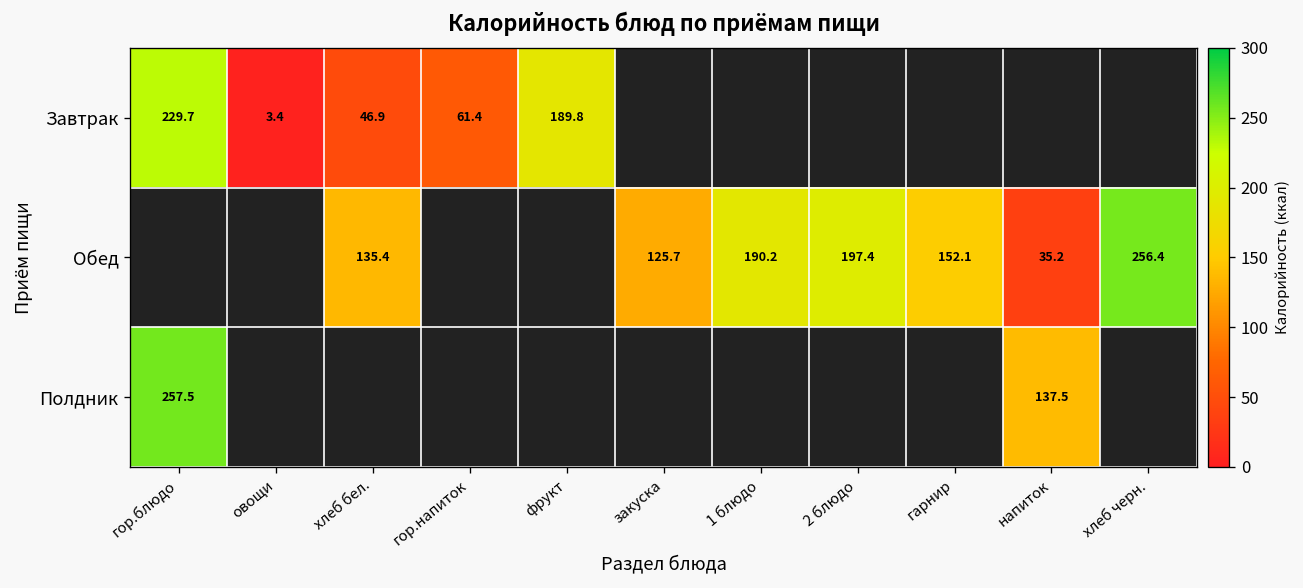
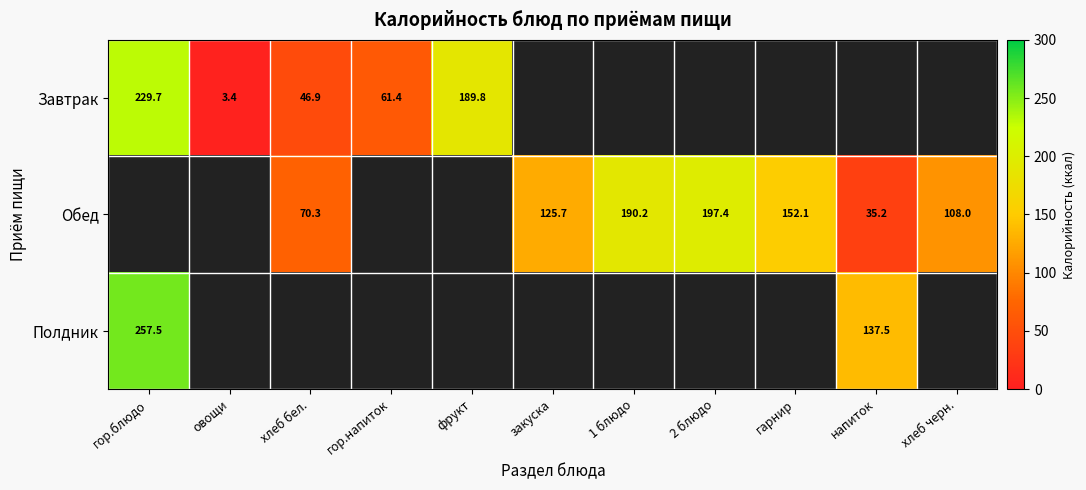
  {
    "Завтрак": {
      "гор.блюдо": 229.7,
      "овощи": 3.4,
      "хлеб бел.": 46.9,
      "гор.напиток": 61.4,
      "фрукт": 189.8
    },
    "Обед": {
-     "хлеб бел.": 135.4,
+     "хлеб бел.": 70.3,
      "закуска": 125.7,
      "1 блюдо": 190.2,
      "2 блюдо": 197.4,
      "гарнир": 152.1,
      "напиток": 35.2,
-     "хлеб черн.": 256.4
+     "хлеб черн.": 108.0
    },
    "Полдник": {
      "гор.блюдо": 257.5,
      "напиток": 137.5
    }
  }
